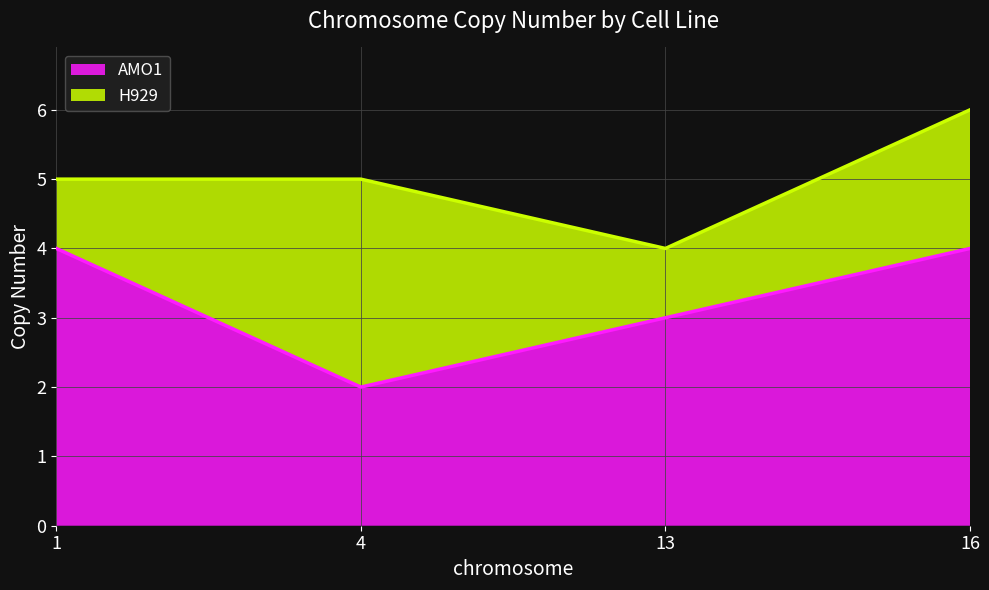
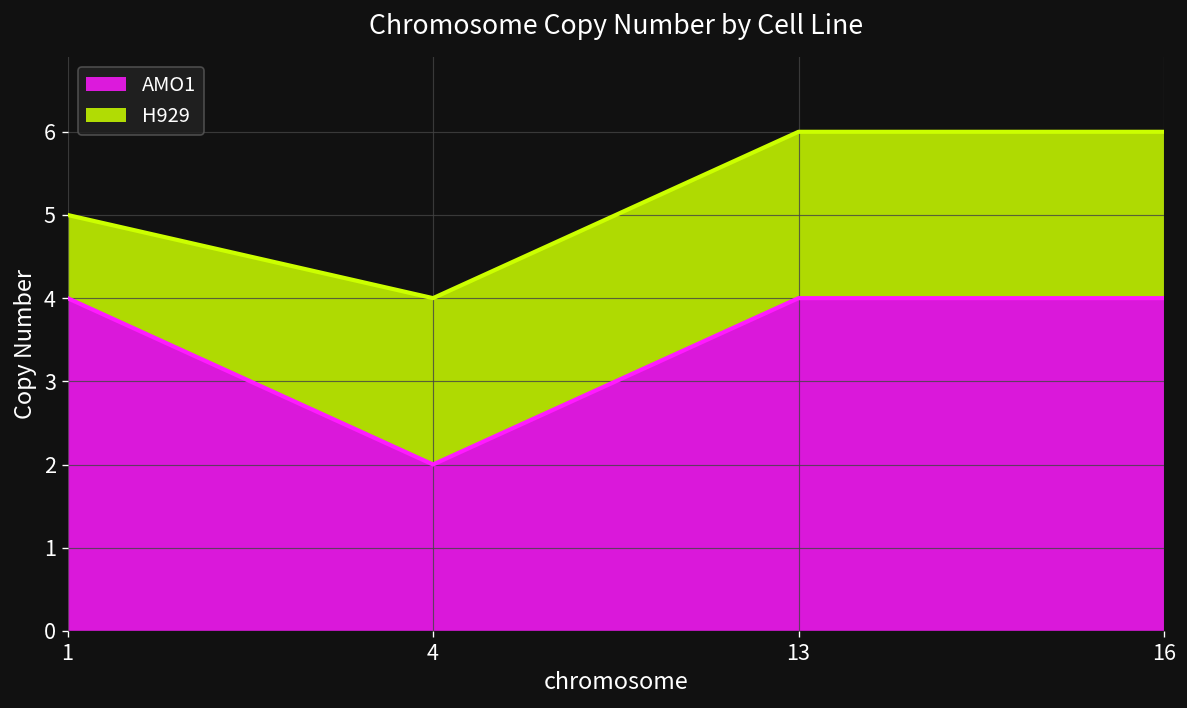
  {
    "AMO1": {
      "1": 4,
      "4": 2,
-     "13": 3,
+     "13": 4,
      "16": 4
    },
    "H929": {
      "1": 1,
-     "4": 3,
-     "13": 1,
+     "4": 2,
+     "13": 2,
      "16": 2
    }
  }
